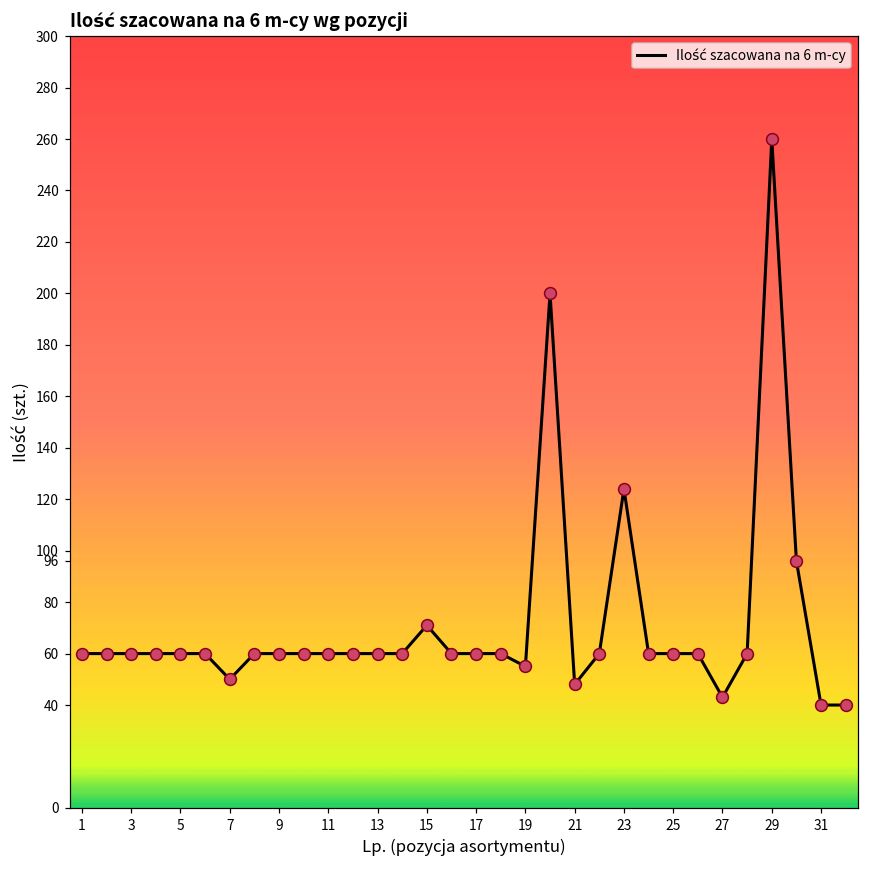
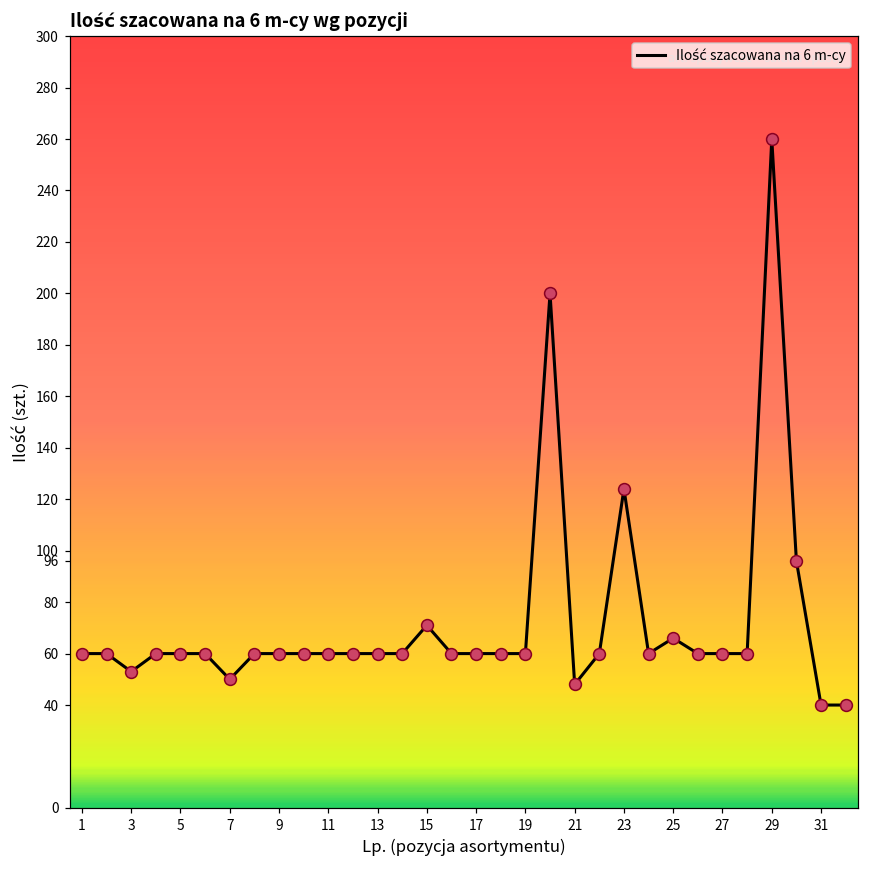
  {
    "1": 60,
-   "3": 60,
+   "3": 53,
    "5": 60,
    "7": 50,
    "9": 60,
    "11": 60,
    "13": 60,
    "15": 71,
    "17": 60,
-   "19": 55,
+   "19": 60,
    "21": 48,
    "23": 124,
-   "25": 60,
-   "27": 43,
+   "25": 66,
+   "27": 60,
    "29": 260,
    "31": 40
  }
